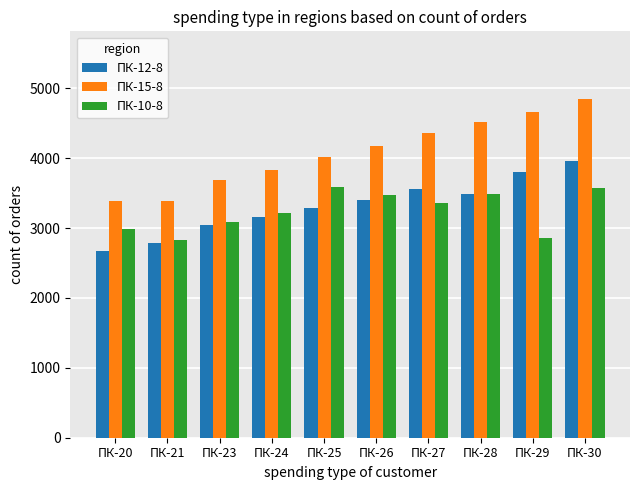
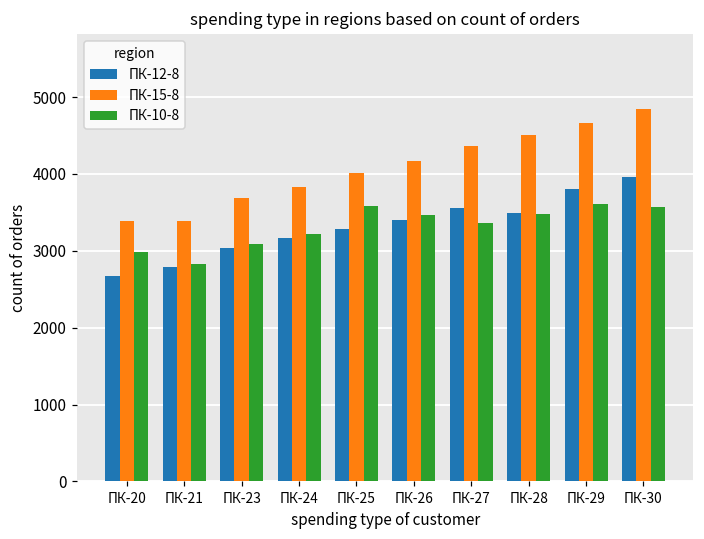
  {
    "ПК-12-8": {
      "ПК-20": 2700,
      "ПК-21": 2800,
      "ПК-23": 3000,
      "ПК-24": 3200,
      "ПК-25": 3300,
      "ПК-26": 3400,
      "ПК-27": 3600,
      "ПК-28": 3500,
      "ПК-29": 3800,
      "ПК-30": 4000
    },
    "ПК-15-8": {
      "ПК-20": 3400,
      "ПК-21": 3400,
      "ПК-23": 3700,
      "ПК-24": 3800,
      "ПК-25": 4000,
      "ПК-26": 4200,
      "ПК-27": 4400,
      "ПК-28": 4500,
      "ПК-29": 4700,
      "ПК-30": 4800
    },
    "ПК-10-8": {
      "ПК-20": 3000,
      "ПК-21": 2800,
      "ПК-23": 3100,
      "ПК-24": 3200,
      "ПК-25": 3600,
      "ПК-26": 3500,
      "ПК-27": 3400,
      "ПК-28": 3500,
-     "ПК-29": 2900,
+     "ПК-29": 3600,
      "ПК-30": 3600
    }
  }
